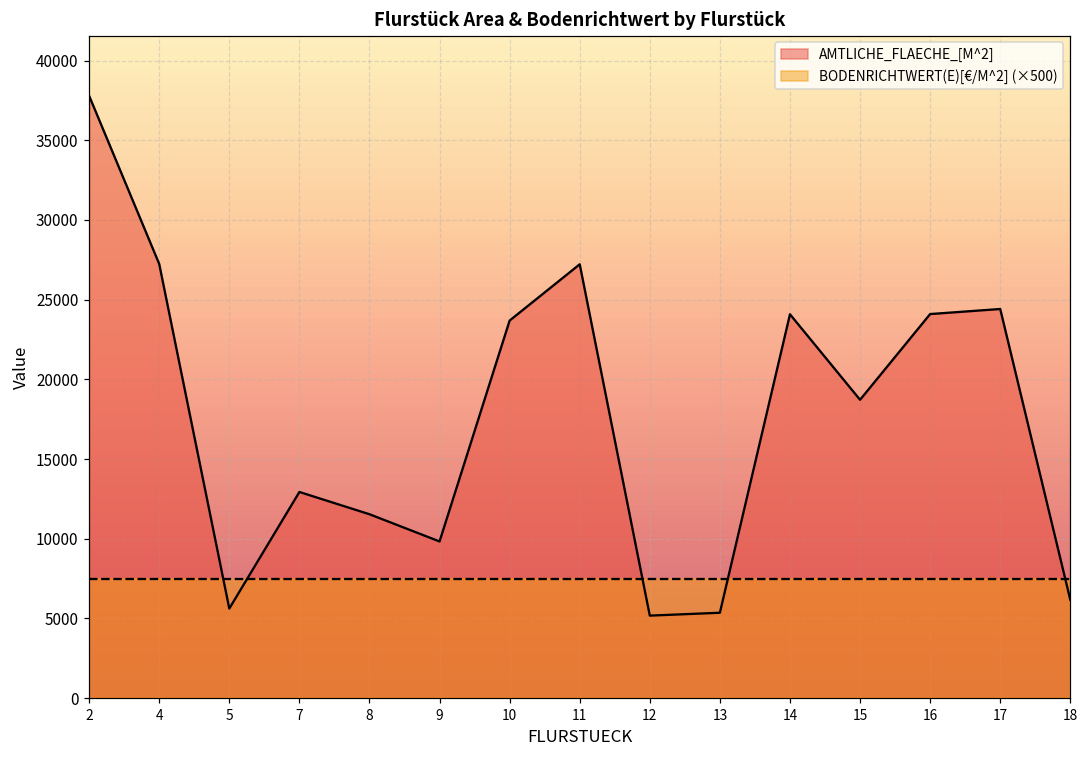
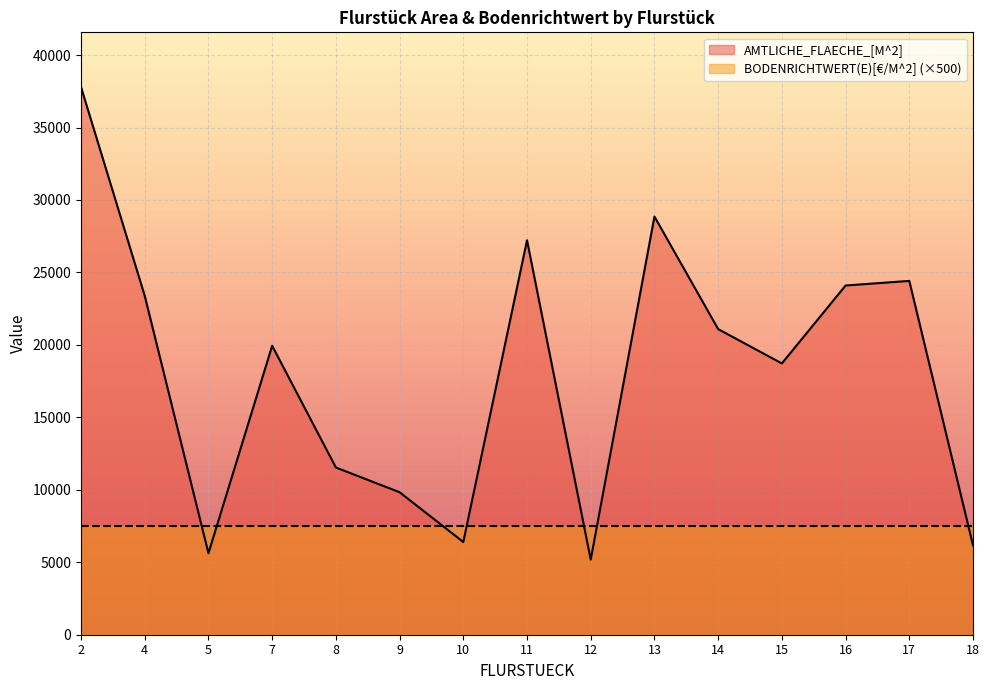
  {
    "AMTLICHE_FLAECHE_[M^2]": {
      "2": 37800,
-     "4": 27200,
+     "4": 23400,
      "5": 5600,
-     "7": 12900,
+     "7": 19900,
      "8": 11500,
      "9": 9800,
-     "10": 23700,
+     "10": 6400,
      "11": 27200,
      "12": 5200,
-     "13": 5400,
-     "14": 24100,
+     "13": 28900,
+     "14": 21100,
      "15": 18700,
      "16": 24100,
      "17": 24400,
      "18": 6200
    },
    "BODENRICHTWERT(E)[€/M^2] (×500)": {
      "2": 7500,
      "4": 7500,
      "5": 7500,
      "7": 7500,
      "8": 7500,
      "9": 7500,
      "10": 7500,
      "11": 7500,
      "12": 7500,
      "13": 7500,
      "14": 7500,
      "15": 7500,
      "16": 7500,
      "17": 7500,
      "18": 7500
    }
  }
